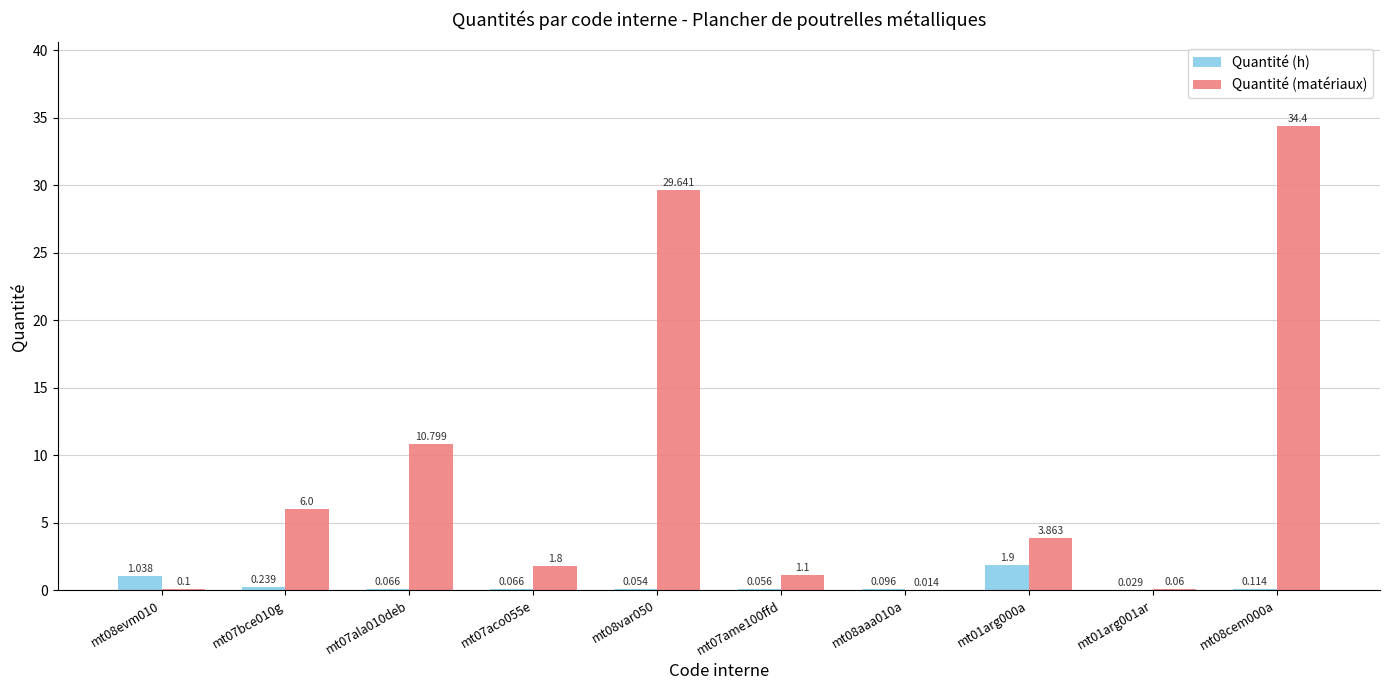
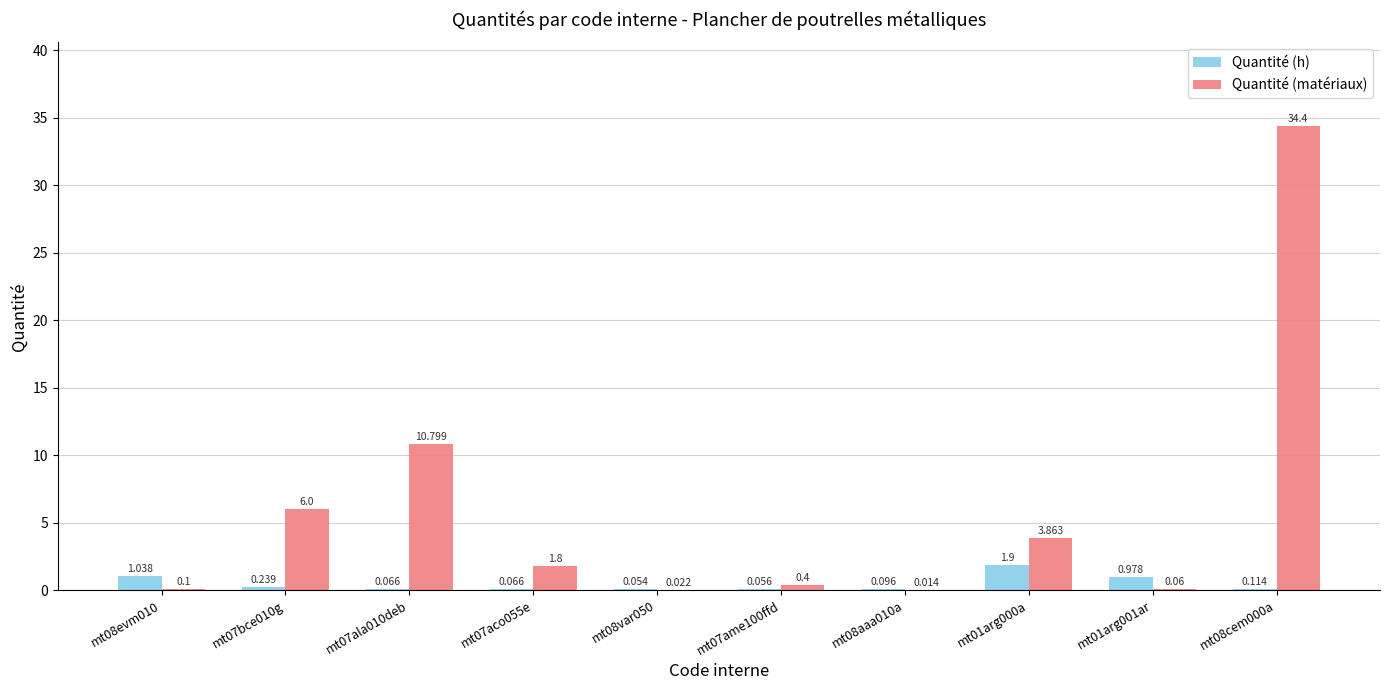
  {
    "Quantité (h)": {
      "mt08evm010": 1.038,
      "mt07bce010g": 0.239,
      "mt07ala010deb": 0.066,
      "mt07aco055e": 0.066,
      "mt08var050": 0.054,
      "mt07ame100ffd": 0.056,
      "mt08aaa010a": 0.096,
      "mt01arg000a": 1.9,
-     "mt01arg001ar": 0.029,
+     "mt01arg001ar": 0.978,
      "mt08cem000a": 0.114
    },
    "Quantité (matériaux)": {
      "mt08evm010": 0.1,
      "mt07bce010g": 6.0,
      "mt07ala010deb": 10.799,
      "mt07aco055e": 1.8,
-     "mt08var050": 29.641,
-     "mt07ame100ffd": 1.1,
+     "mt08var050": 0.022,
+     "mt07ame100ffd": 0.4,
      "mt08aaa010a": 0.014,
      "mt01arg000a": 3.863,
      "mt01arg001ar": 0.06,
      "mt08cem000a": 34.4
    }
  }
